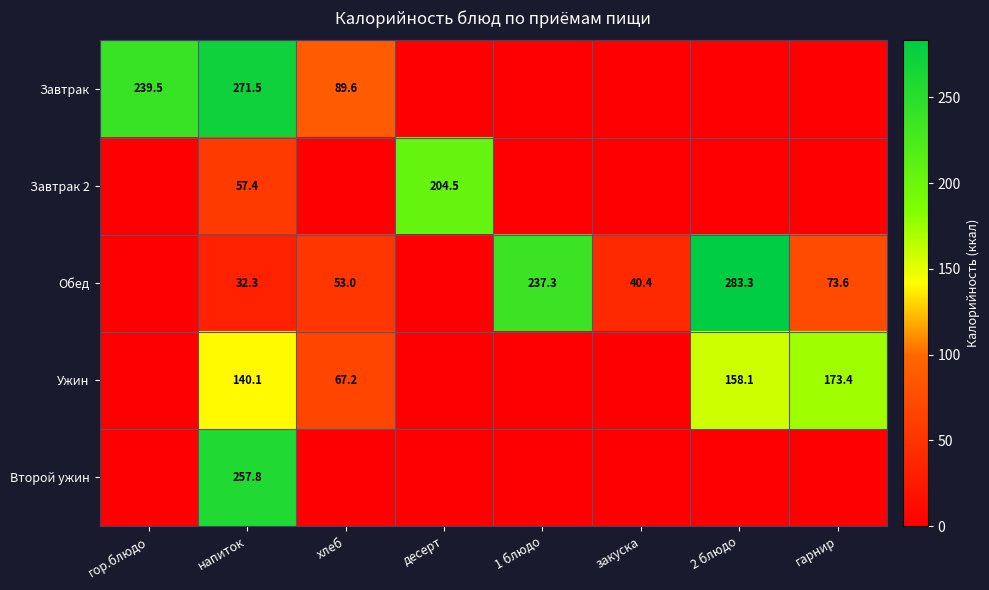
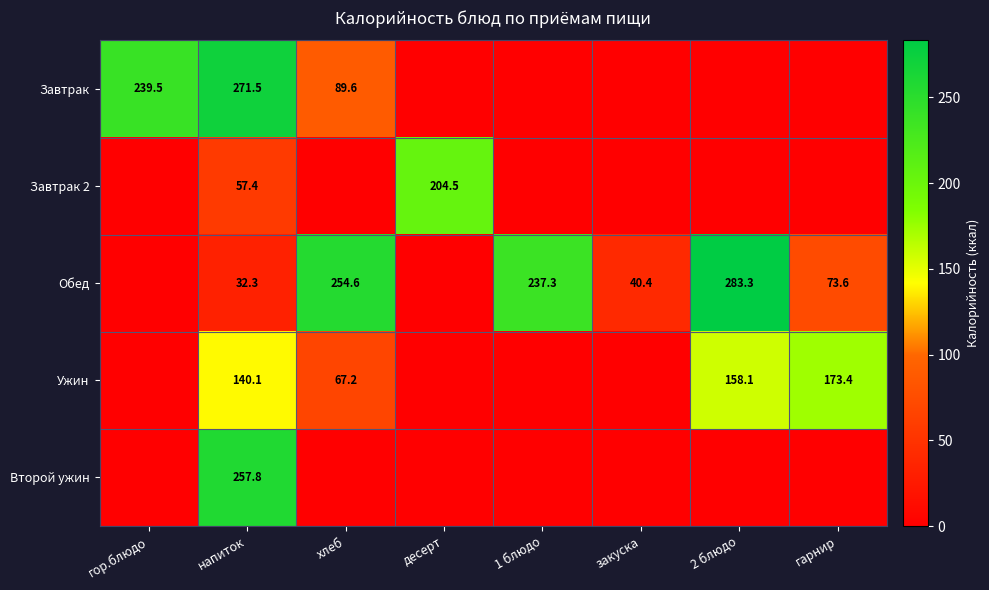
  {
    "Завтрак": {
      "гор.блюдо": 239.5,
      "напиток": 271.5,
      "хлеб": 89.6
    },
    "Завтрак 2": {
      "напиток": 57.4,
      "десерт": 204.5
    },
    "Обед": {
      "напиток": 32.3,
-     "хлеб": 53.0,
+     "хлеб": 254.6,
      "1 блюдо": 237.3,
      "закуска": 40.4,
      "2 блюдо": 283.3,
      "гарнир": 73.6
    },
    "Ужин": {
      "напиток": 140.1,
      "хлеб": 67.2,
      "2 блюдо": 158.1,
      "гарнир": 173.4
    },
    "Второй ужин": {
      "напиток": 257.8
    }
  }
